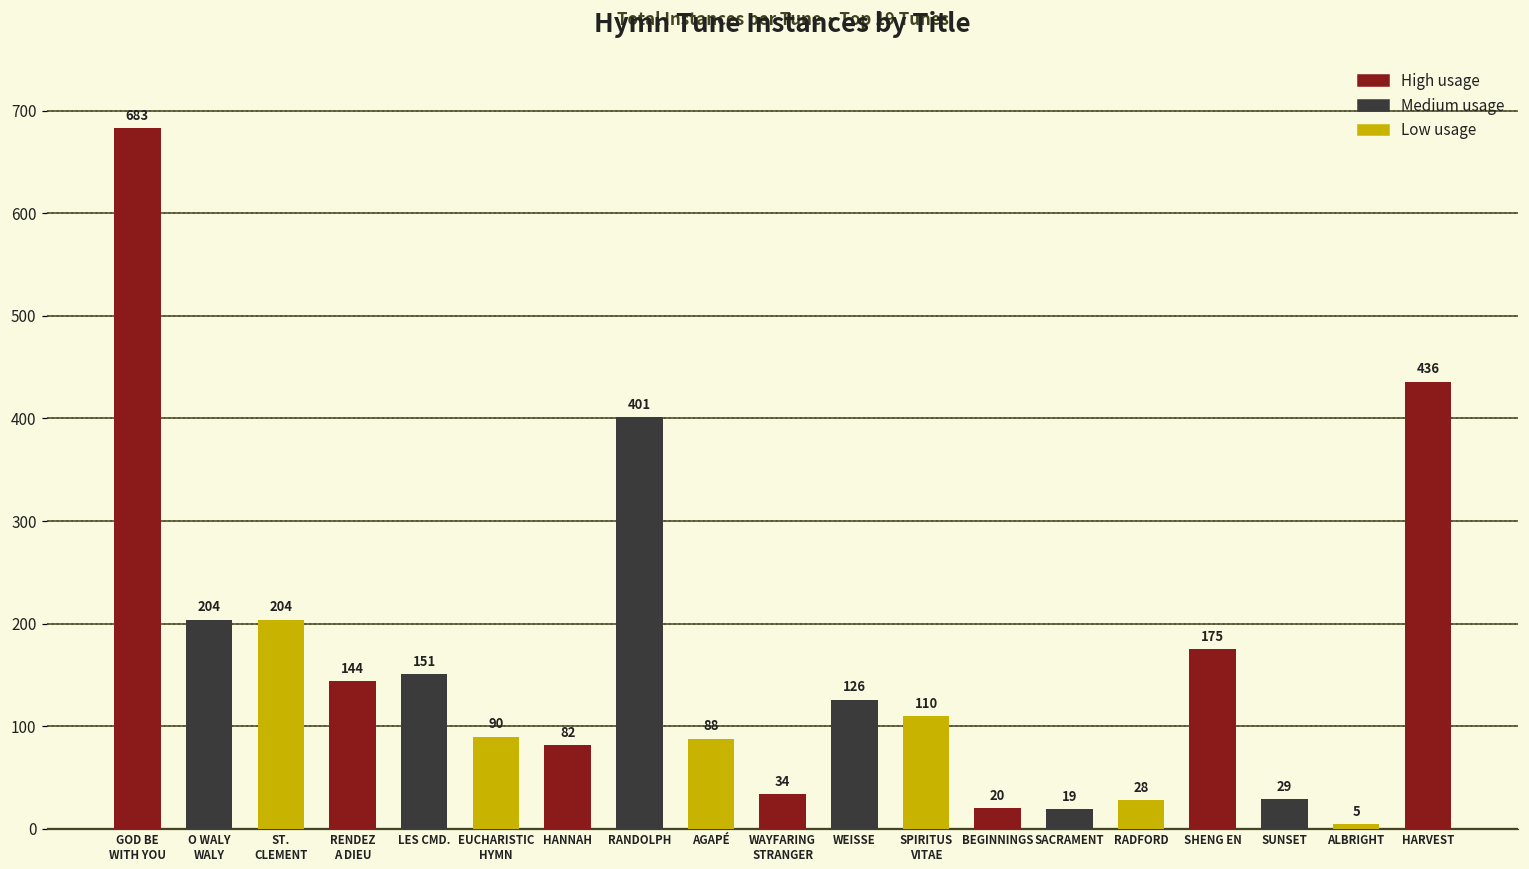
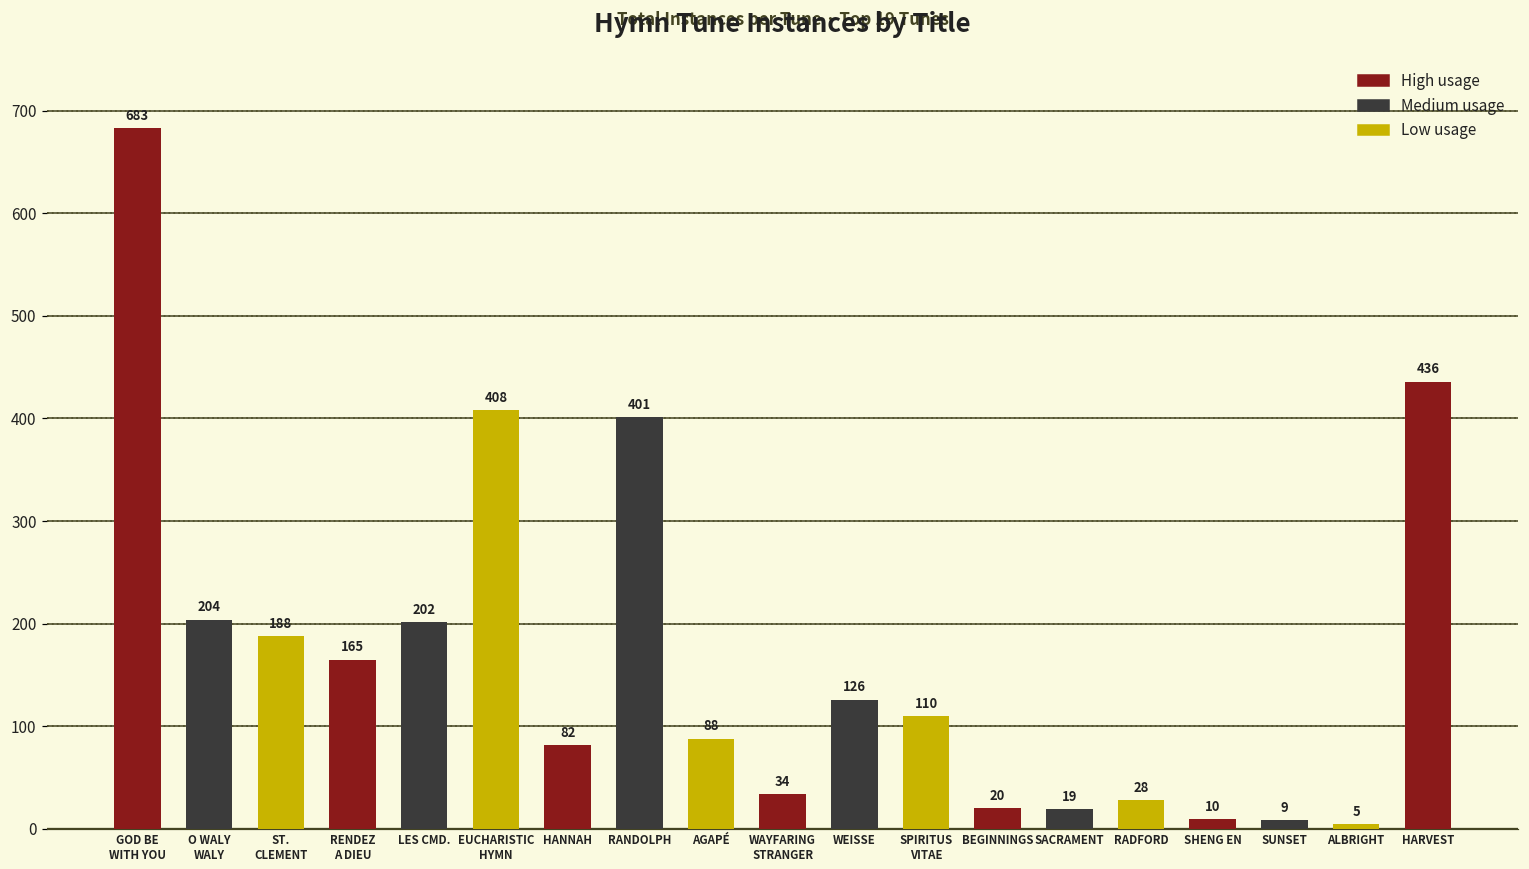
  {
    "GOD BE WITH YOU": 683,
    "O WALY WALY": 204,
-   "ST. CLEMENT": 204,
-   "RENDEZ A DIEU": 144,
-   "LES CMD.": 151,
-   "EUCHARISTIC HYMN": 90,
+   "ST. CLEMENT": 188,
+   "RENDEZ A DIEU": 165,
+   "LES CMD.": 202,
+   "EUCHARISTIC HYMN": 408,
    "HANNAH": 82,
    "RANDOLPH": 401,
    "AGAPÉ": 88,
    "WAYFARING STRANGER": 34,
    "WEISSE": 126,
    "SPIRITUS VITAE": 110,
    "BEGINNINGS": 20,
    "SACRAMENT": 19,
    "RADFORD": 28,
-   "SHENG EN": 175,
-   "SUNSET": 29,
+   "SHENG EN": 10,
+   "SUNSET": 9,
    "ALBRIGHT": 5,
    "HARVEST": 436
  }
